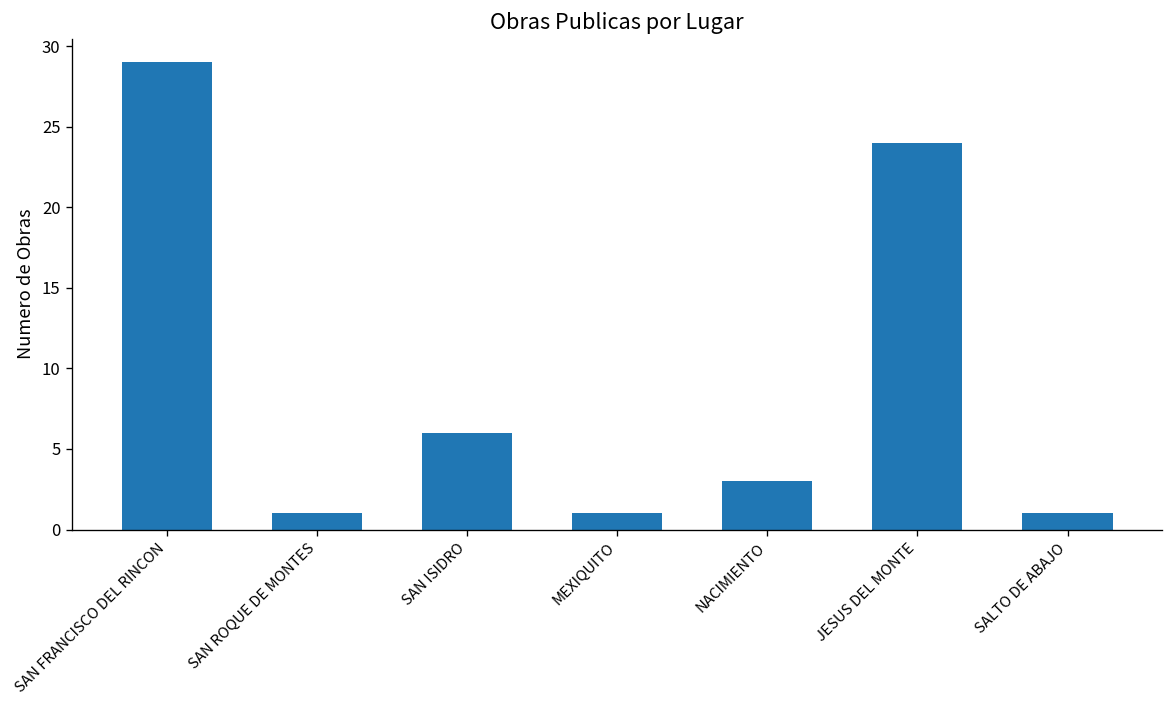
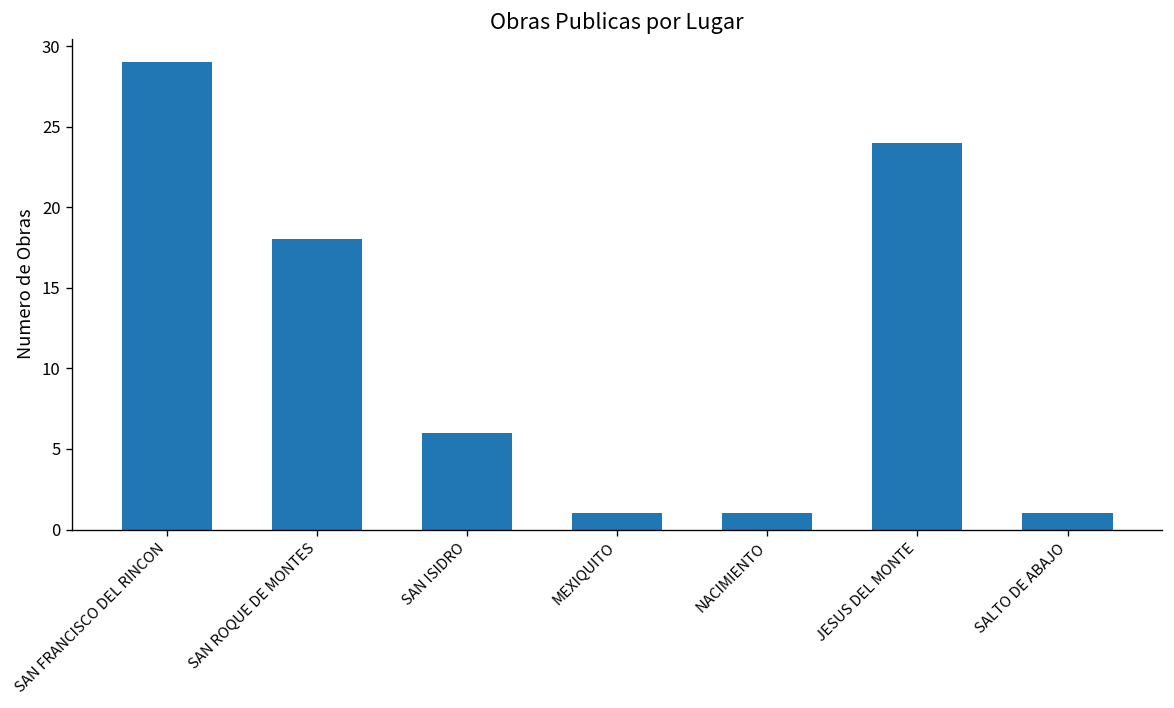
  {
    "SAN FRANCISCO DEL RINCON": 29,
-   "SAN ROQUE DE MONTES": 1,
+   "SAN ROQUE DE MONTES": 18,
    "SAN ISIDRO": 6,
    "MEXIQUITO": 1,
-   "NACIMIENTO": 3,
+   "NACIMIENTO": 1,
    "JESUS DEL MONTE": 24,
    "SALTO DE ABAJO": 1
  }
